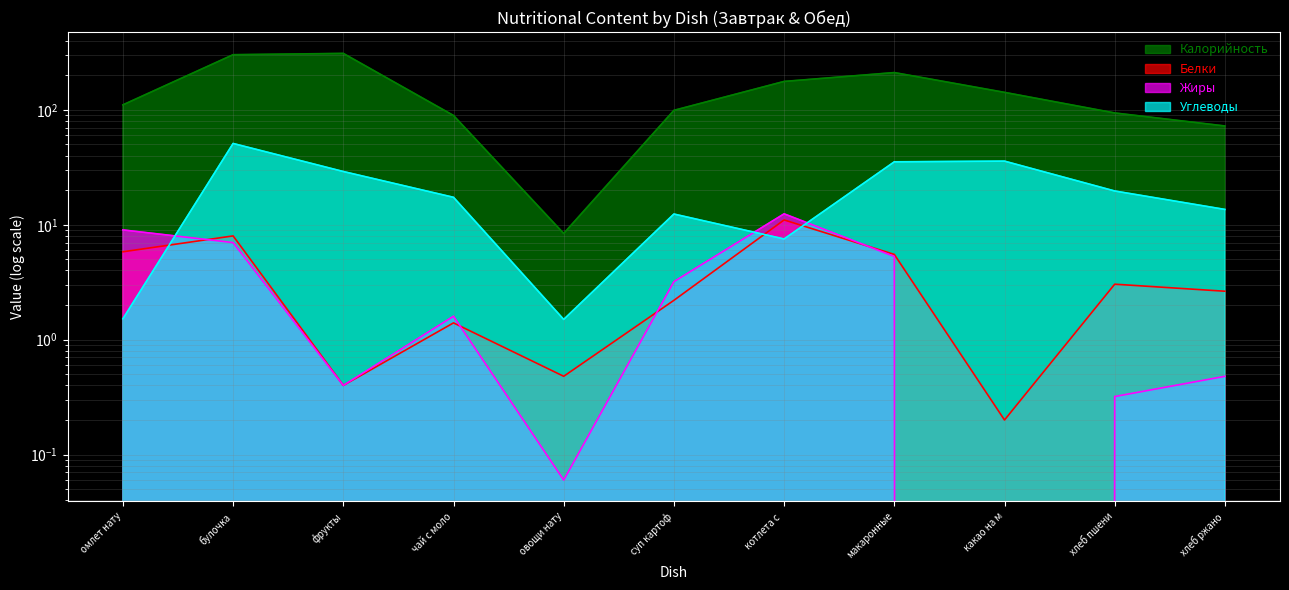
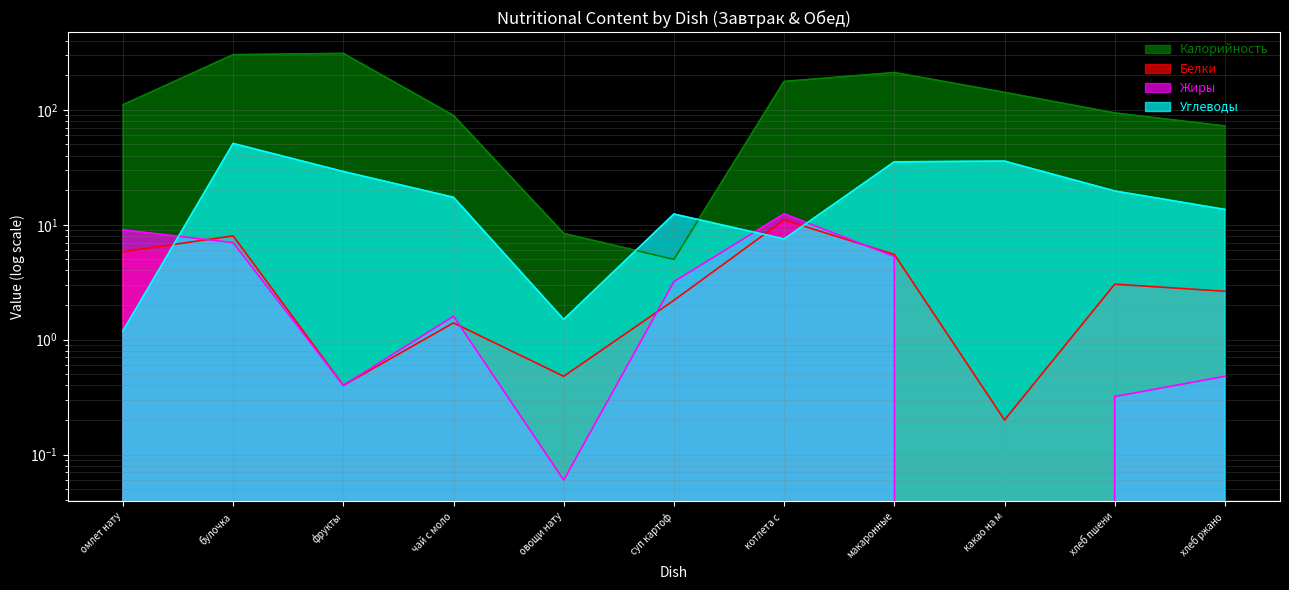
  {
    "Калорийность": {
      "омлет нату": 110,
      "булочка": 300,
      "фрукты": 310,
      "чай с моло": 90,
      "овощи нату": 8,
-     "суп картоф": 100,
+     "суп картоф": 5,
      "котлета с": 180,
      "макаронные": 210,
      "какао на м": 140,
      "хлеб пшени": 90,
      "хлеб ржано": 70
    },
    "Белки": {
      "омлет нату": 6,
      "булочка": 8,
      "чай с моло": 1.4,
      "овощи нату": 0.5,
      "суп картоф": 2.2,
      "котлета с": 11,
      "какао на м": 0.2,
      "хлеб пшени": 3.0,
      "хлеб ржано": 2.6
    },
    "Жиры": {
      "омлет нату": 9,
      "булочка": 7,
      "чай с моло": 1.6,
      "овощи нату": 0.06,
      "суп картоф": 3.2,
      "котлета с": 12,
      "хлеб пшени": 0.32,
      "хлеб ржано": 0.5
    },
    "Углеводы": {
-     "омлет нату": 1.5,
+     "омлет нату": 1.2,
      "булочка": 50,
      "фрукты": 29,
      "чай с моло": 17,
      "овощи нату": 1.5,
      "суп картоф": 12,
      "котлета с": 8,
      "макаронные": 35,
      "какао на м": 36,
      "хлеб пшени": 20,
      "хлеб ржано": 14
    }
  }
